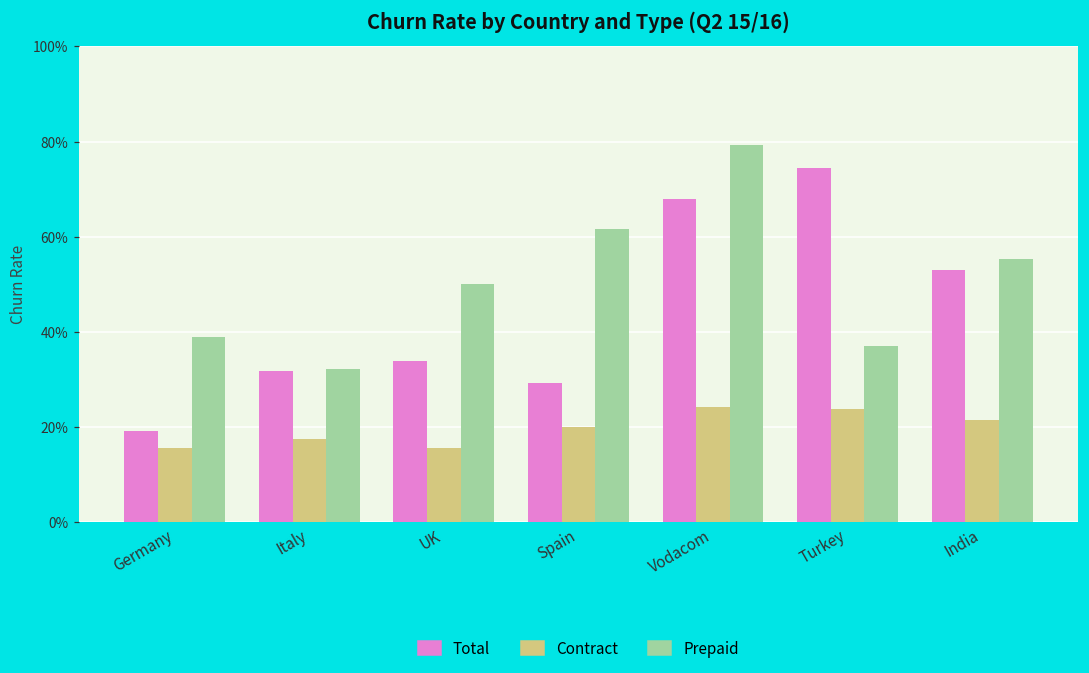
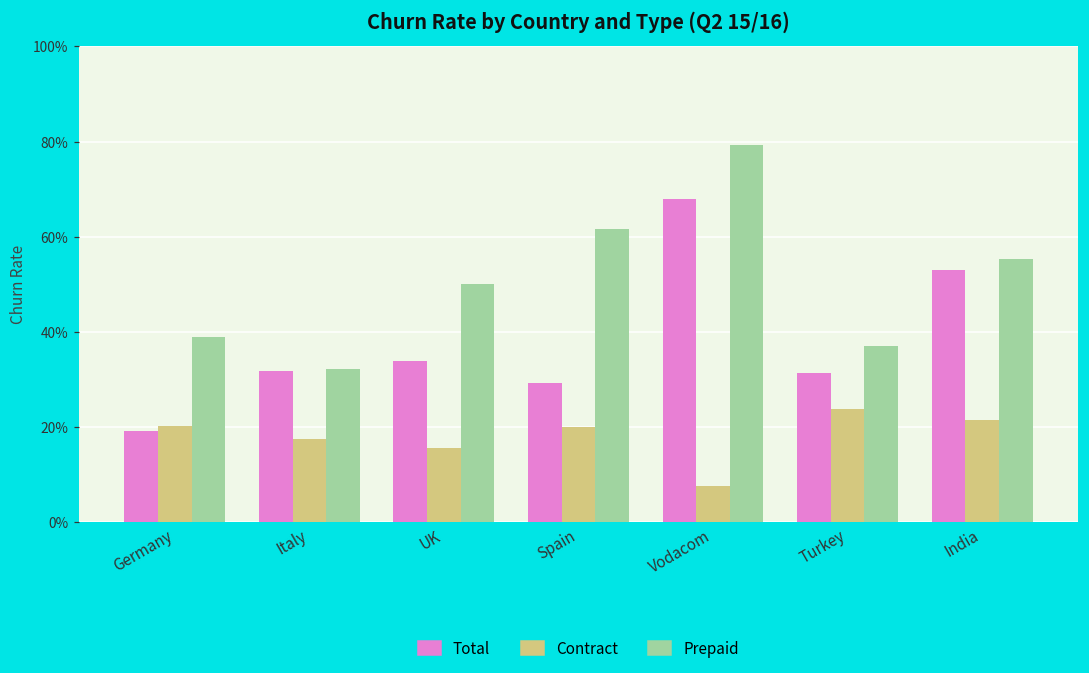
  {
    "Total": {
      "Germany": "19%",
      "Italy": "32%",
      "UK": "34%",
      "Spain": "29%",
      "Vodacom": "68%",
-     "Turkey": "75%",
+     "Turkey": "31%",
      "India": "53%"
    },
    "Contract": {
-     "Germany": "16%",
+     "Germany": "20%",
      "Italy": "17%",
      "UK": "16%",
      "Spain": "20%",
-     "Vodacom": "24%",
+     "Vodacom": "8%",
      "Turkey": "24%",
      "India": "22%"
    },
    "Prepaid": {
      "Germany": "39%",
      "Italy": "32%",
      "UK": "50%",
      "Spain": "62%",
      "Vodacom": "79%",
      "Turkey": "37%",
      "India": "55%"
    }
  }
